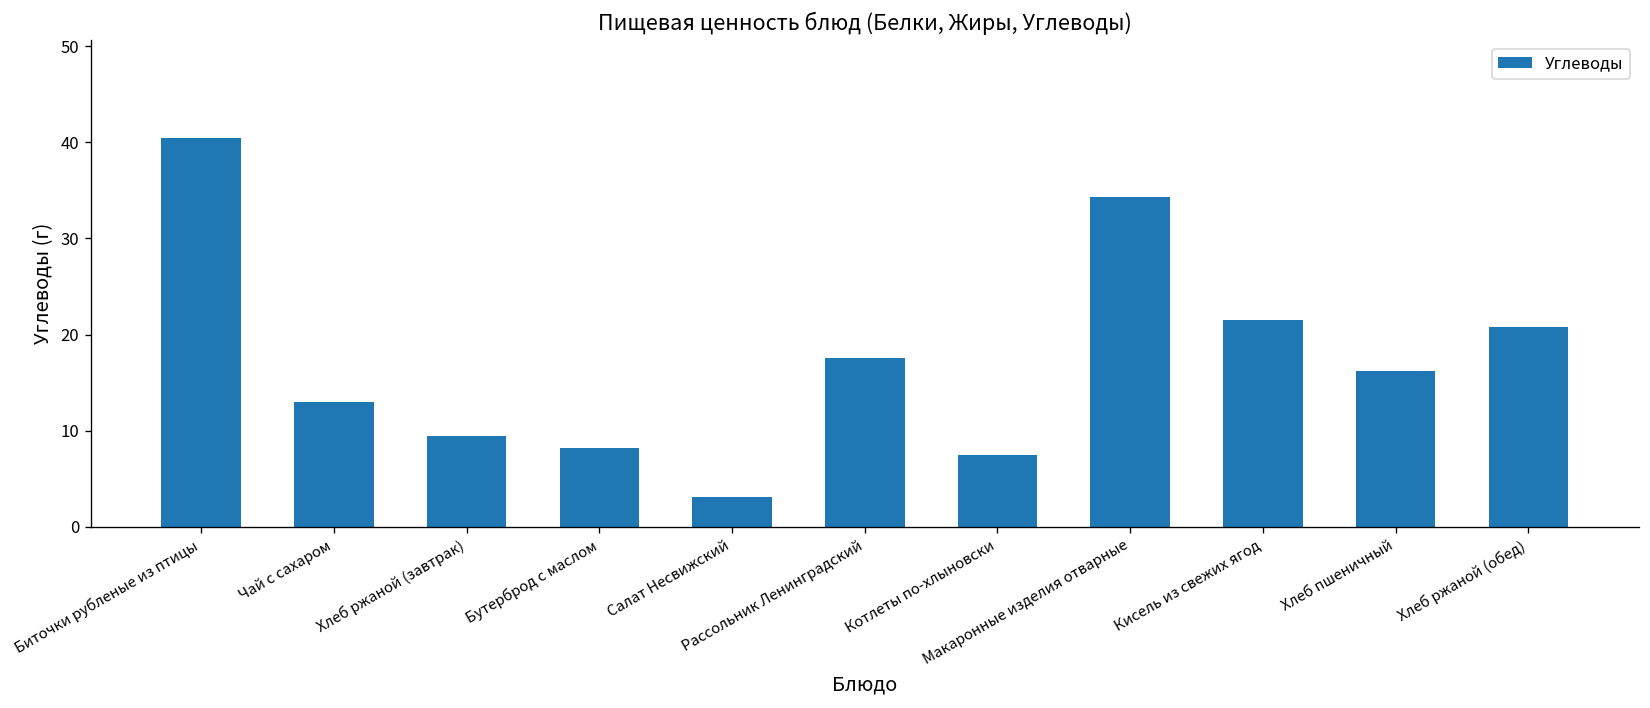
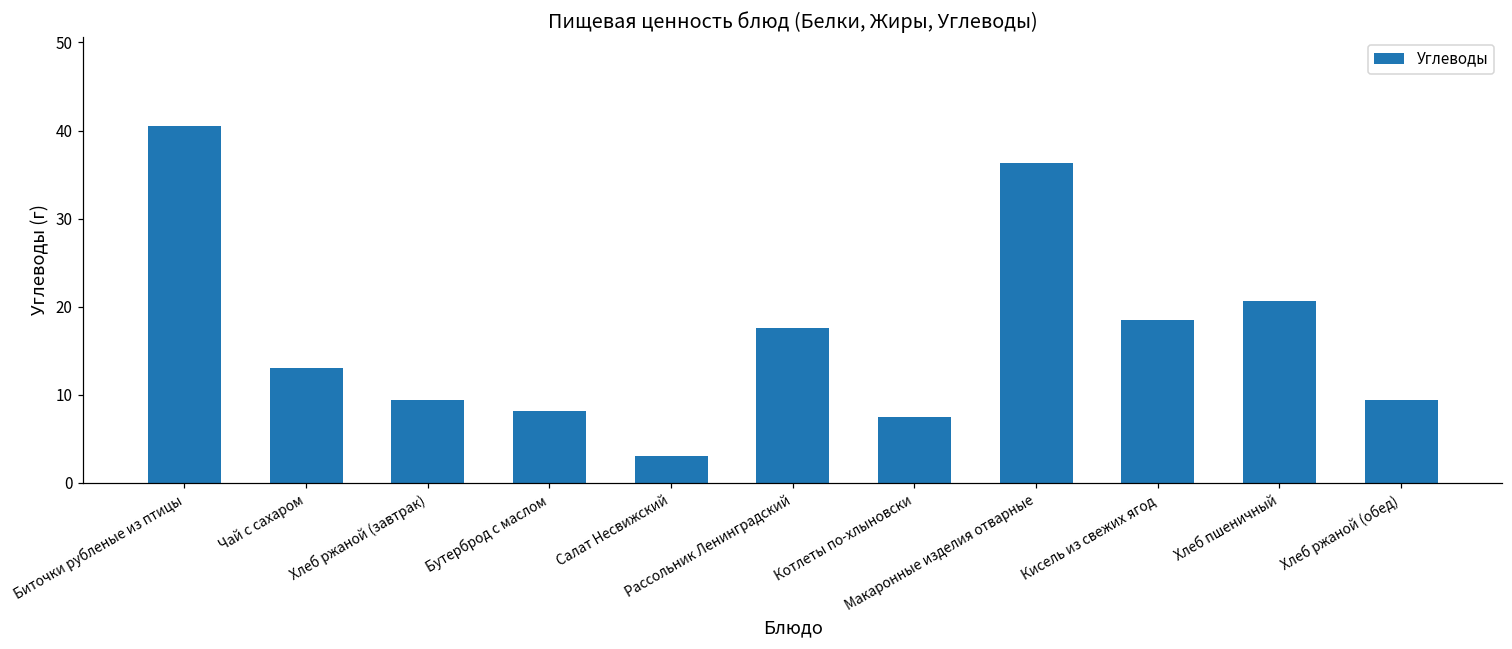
  {
    "Биточки рубленые из птицы": 41,
    "Чай с сахаром": 13,
    "Хлеб ржаной (завтрак)": 9,
    "Бутерброд с маслом": 8,
    "Салат Несвижский": 3,
    "Рассольник Ленинградский": 18,
    "Котлеты по-хлыновски": 8,
-   "Макаронные изделия отварные": 34,
-   "Кисель из свежих ягод": 22,
-   "Хлеб пшеничный": 16,
-   "Хлеб ржаной (обед)": 21
+   "Макаронные изделия отварные": 36,
+   "Кисель из свежих ягод": 19,
+   "Хлеб пшеничный": 21,
+   "Хлеб ржаной (обед)": 9
  }
